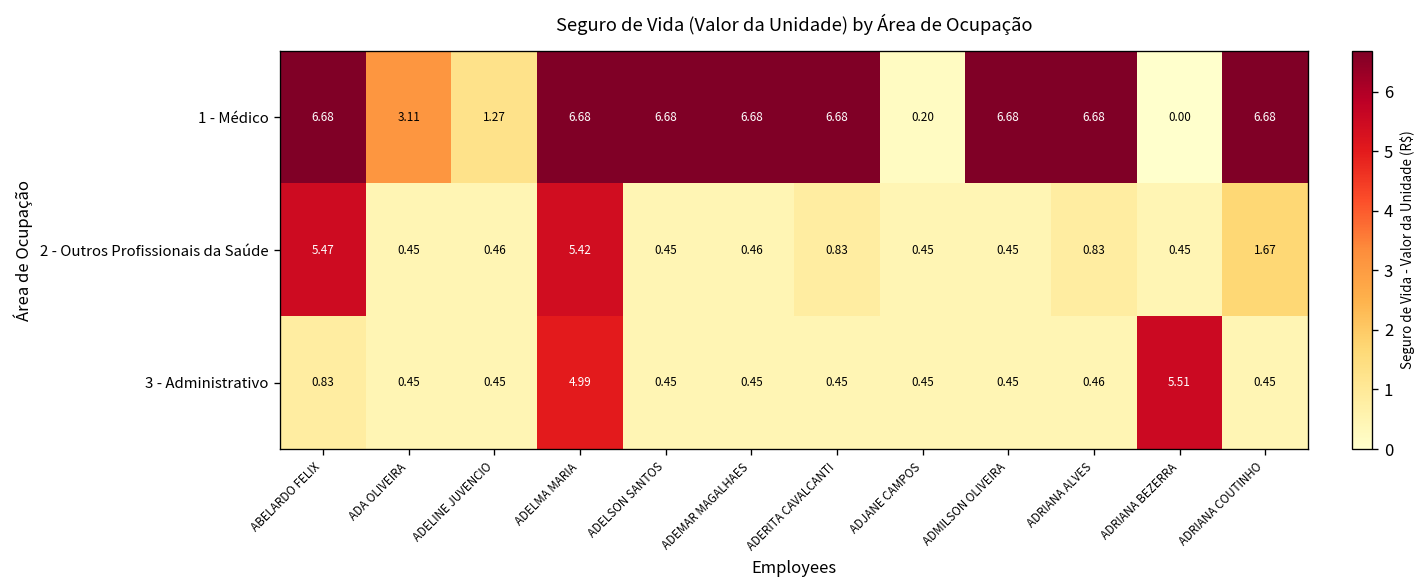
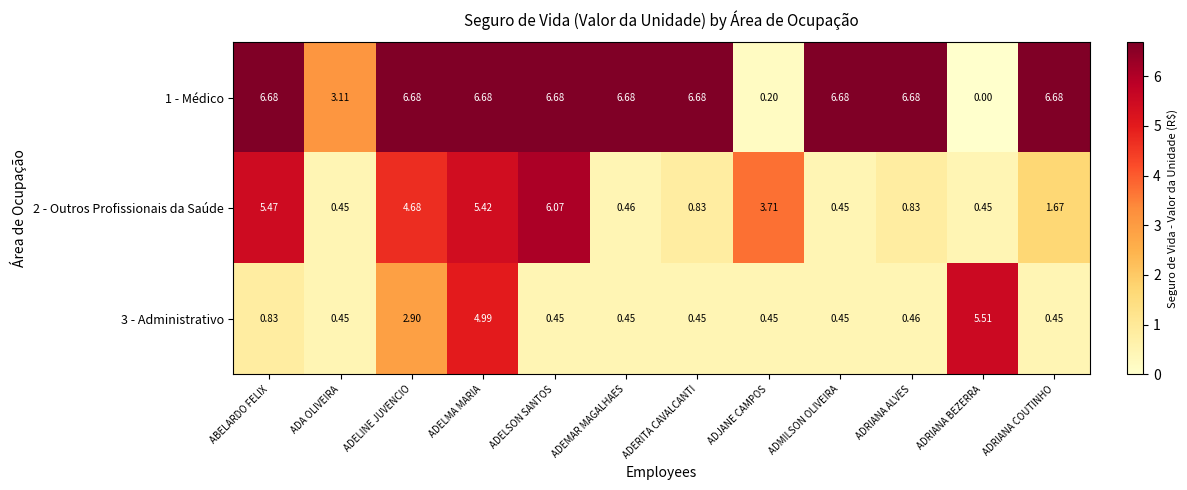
  {
    "1 - Médico": {
      "ABELARDO FELIX": 6.68,
      "ADA OLIVEIRA": 3.11,
-     "ADELINE JUVENCIO": 1.27,
+     "ADELINE JUVENCIO": 6.68,
      "ADELMA MARIA": 6.68,
      "ADELSON SANTOS": 6.68,
      "ADEMAR MAGALHAES": 6.68,
      "ADERITA CAVALCANTI": 6.68,
      "ADJANE CAMPOS": 0.20,
      "ADMILSON OLIVEIRA": 6.68,
      "ADRIANA ALVES": 6.68,
      "ADRIANA BEZERRA": 0.00,
      "ADRIANA COUTINHO": 6.68
    },
    "2 - Outros Profissionais da Saúde": {
      "ABELARDO FELIX": 5.47,
      "ADA OLIVEIRA": 0.45,
-     "ADELINE JUVENCIO": 0.46,
+     "ADELINE JUVENCIO": 4.68,
      "ADELMA MARIA": 5.42,
-     "ADELSON SANTOS": 0.45,
+     "ADELSON SANTOS": 6.07,
      "ADEMAR MAGALHAES": 0.46,
      "ADERITA CAVALCANTI": 0.83,
-     "ADJANE CAMPOS": 0.45,
+     "ADJANE CAMPOS": 3.71,
      "ADMILSON OLIVEIRA": 0.45,
      "ADRIANA ALVES": 0.83,
      "ADRIANA BEZERRA": 0.45,
      "ADRIANA COUTINHO": 1.67
    },
    "3 - Administrativo": {
      "ABELARDO FELIX": 0.83,
      "ADA OLIVEIRA": 0.45,
-     "ADELINE JUVENCIO": 0.45,
+     "ADELINE JUVENCIO": 2.90,
      "ADELMA MARIA": 4.99,
      "ADELSON SANTOS": 0.45,
      "ADEMAR MAGALHAES": 0.45,
      "ADERITA CAVALCANTI": 0.45,
      "ADJANE CAMPOS": 0.45,
      "ADMILSON OLIVEIRA": 0.45,
      "ADRIANA ALVES": 0.46,
      "ADRIANA BEZERRA": 5.51,
      "ADRIANA COUTINHO": 0.45
    }
  }
